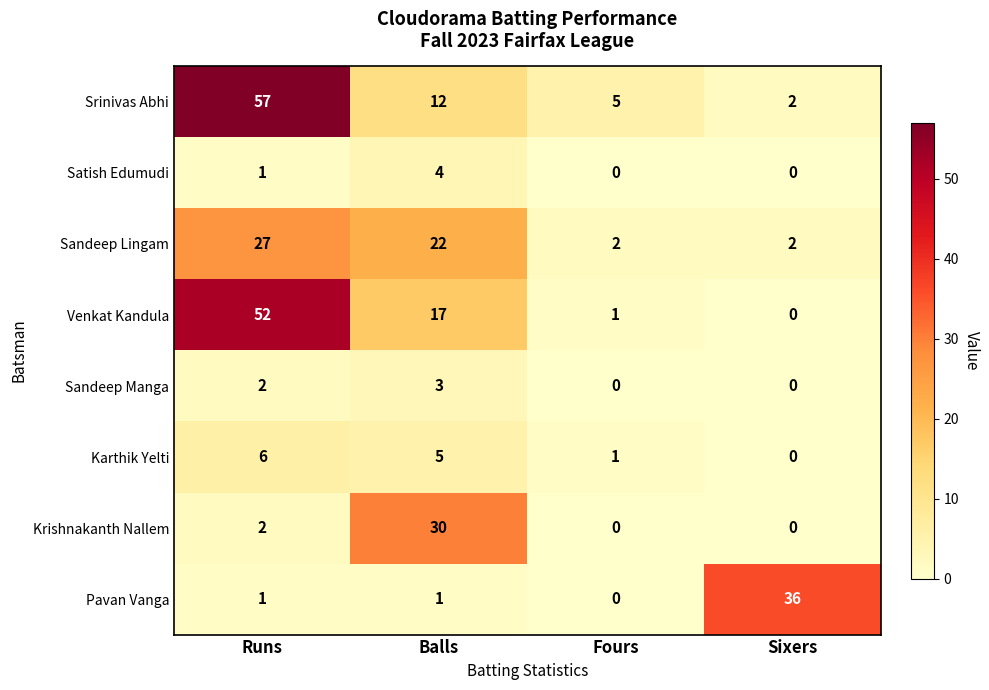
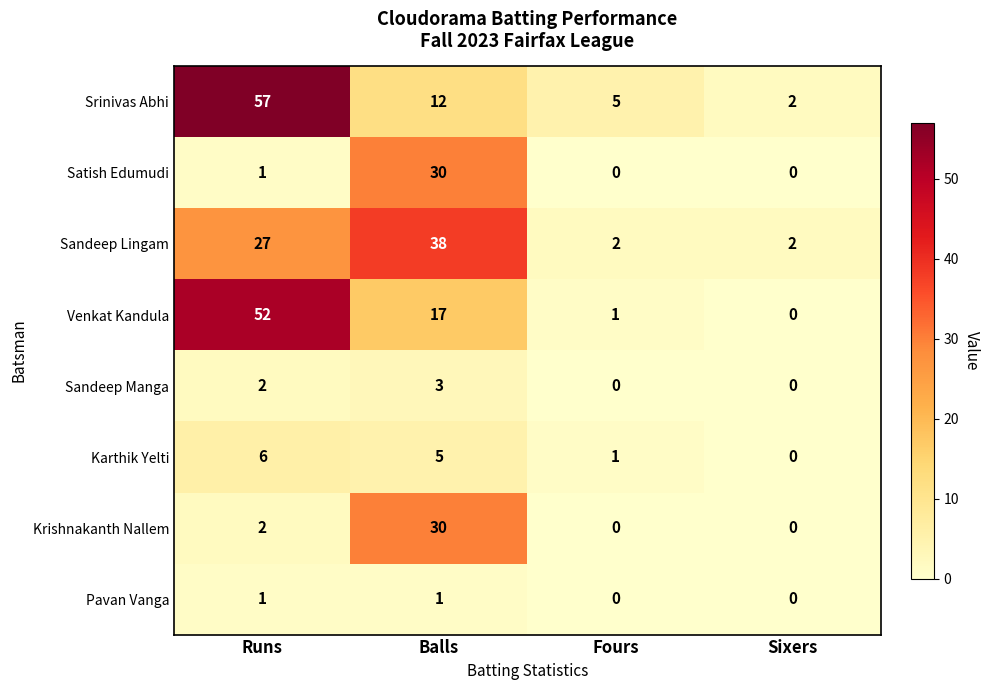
  {
    "Srinivas Abhi": {
      "Runs": 57,
      "Balls": 12,
      "Fours": 5,
      "Sixers": 2
    },
    "Satish Edumudi": {
      "Runs": 1,
-     "Balls": 4,
+     "Balls": 30,
      "Fours": 0,
      "Sixers": 0
    },
    "Sandeep Lingam": {
      "Runs": 27,
-     "Balls": 22,
+     "Balls": 38,
      "Fours": 2,
      "Sixers": 2
    },
    "Venkat Kandula": {
      "Runs": 52,
      "Balls": 17,
      "Fours": 1,
      "Sixers": 0
    },
    "Sandeep Manga": {
      "Runs": 2,
      "Balls": 3,
      "Fours": 0,
      "Sixers": 0
    },
    "Karthik Yelti": {
      "Runs": 6,
      "Balls": 5,
      "Fours": 1,
      "Sixers": 0
    },
    "Krishnakanth Nallem": {
      "Runs": 2,
      "Balls": 30,
      "Fours": 0,
      "Sixers": 0
    },
    "Pavan Vanga": {
      "Runs": 1,
      "Balls": 1,
      "Fours": 0,
-     "Sixers": 36
+     "Sixers": 0
    }
  }
